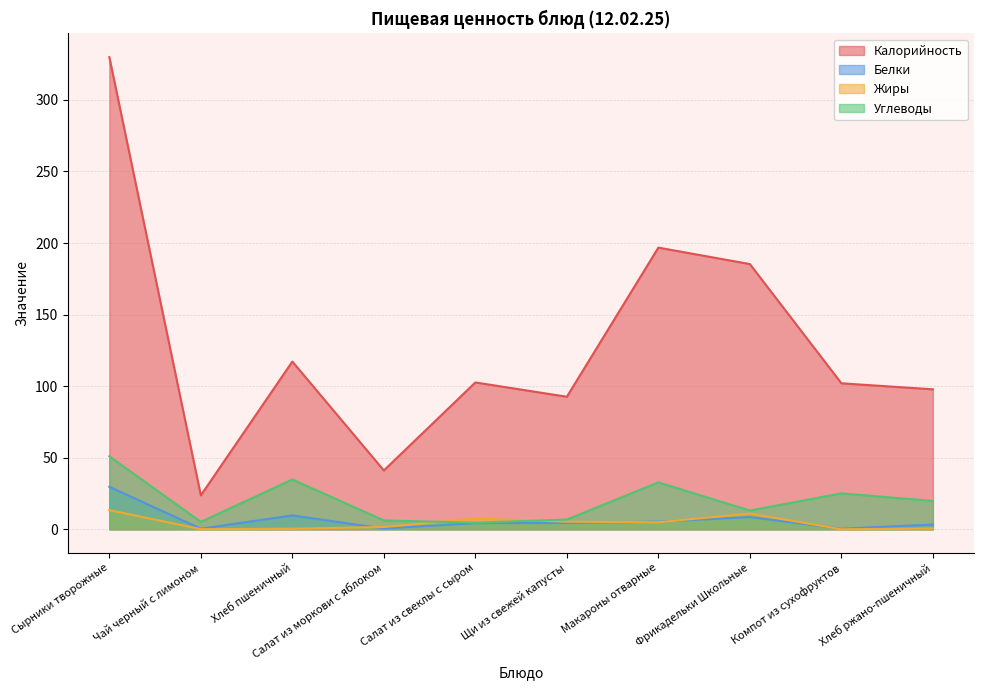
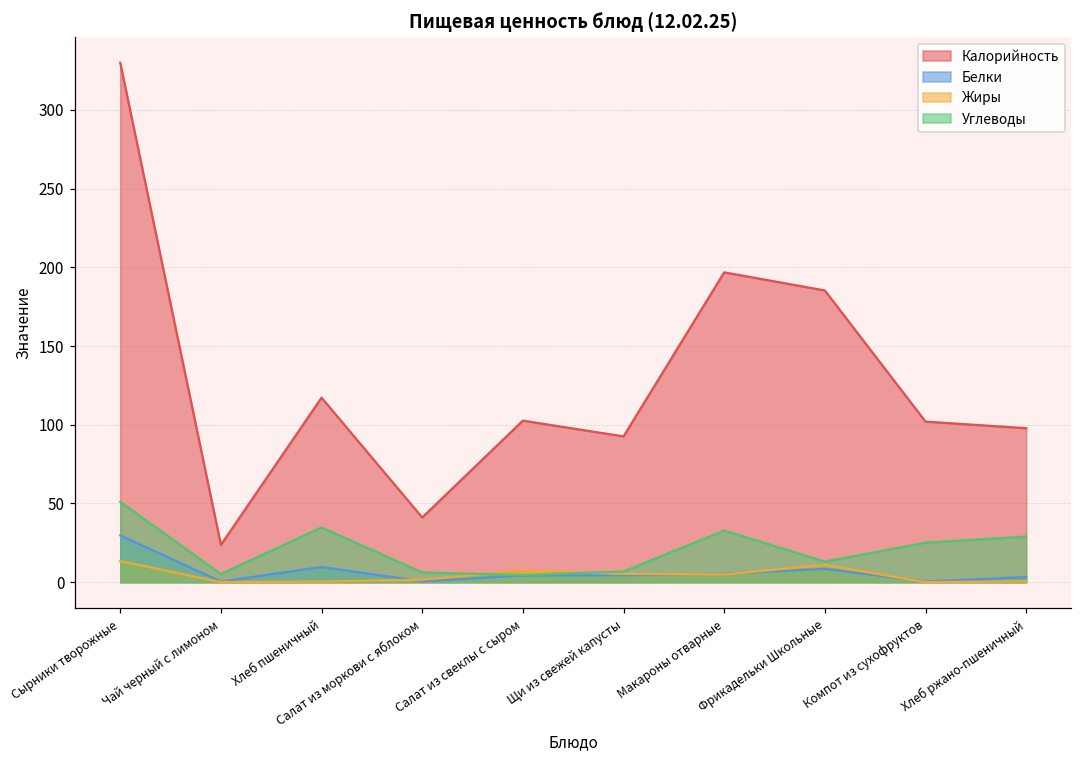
  {
    "Калорийность": {
      "Сырники творожные": 330,
      "Чай черный с лимоном": 24,
      "Хлеб пшеничный": 117,
      "Салат из моркови с яблоком": 41,
      "Салат из свеклы с сыром": 103,
      "Щи из свежей капусты": 93,
      "Макароны отварные": 197,
      "Фрикадельки Школьные": 185,
      "Компот из сухофруктов": 102,
      "Хлеб ржано-пшеничный": 98
    },
    "Белки": {
      "Сырники творожные": 30,
      "Хлеб пшеничный": 10,
      "Фрикадельки Школьные": 9,
      "Хлеб ржано-пшеничный": 3
    },
    "Жиры": {
      "Сырники творожные": 13,
      "Хлеб пшеничный": 0,
      "Салат из свеклы с сыром": 8,
      "Фрикадельки Школьные": 11,
      "Хлеб ржано-пшеничный": 1
    },
    "Углеводы": {
      "Сырники творожные": 51,
      "Чай черный с лимоном": 5,
      "Хлеб пшеничный": 35,
      "Салат из моркови с яблоком": 6,
      "Макароны отварные": 33,
      "Фрикадельки Школьные": 13,
      "Компот из сухофруктов": 25,
-     "Хлеб ржано-пшеничный": 20
+     "Хлеб ржано-пшеничный": 29
    }
  }
